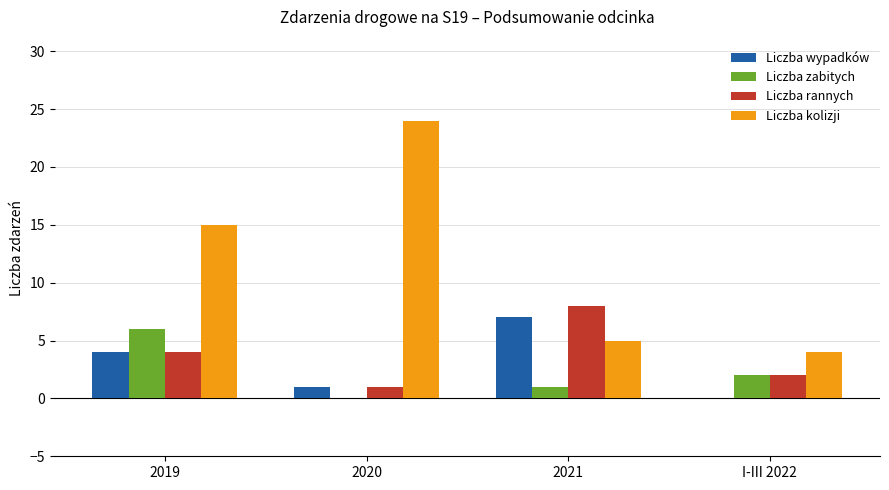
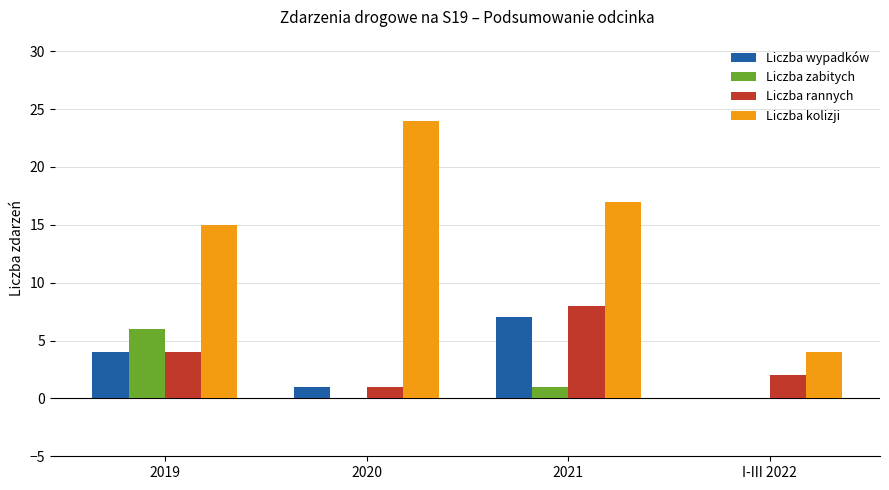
  {
    "Liczba wypadków": {
      "2019": 4,
      "2020": 1,
      "2021": 7,
      "I-III 2022": 0
    },
    "Liczba zabitych": {
      "2019": 6,
      "2020": 0,
      "2021": 1,
-     "I-III 2022": 2
+     "I-III 2022": 0
    },
    "Liczba rannych": {
      "2019": 4,
      "2020": 1,
      "2021": 8,
      "I-III 2022": 2
    },
    "Liczba kolizji": {
      "2019": 15,
      "2020": 24,
-     "2021": 5,
+     "2021": 17,
      "I-III 2022": 4
    }
  }
